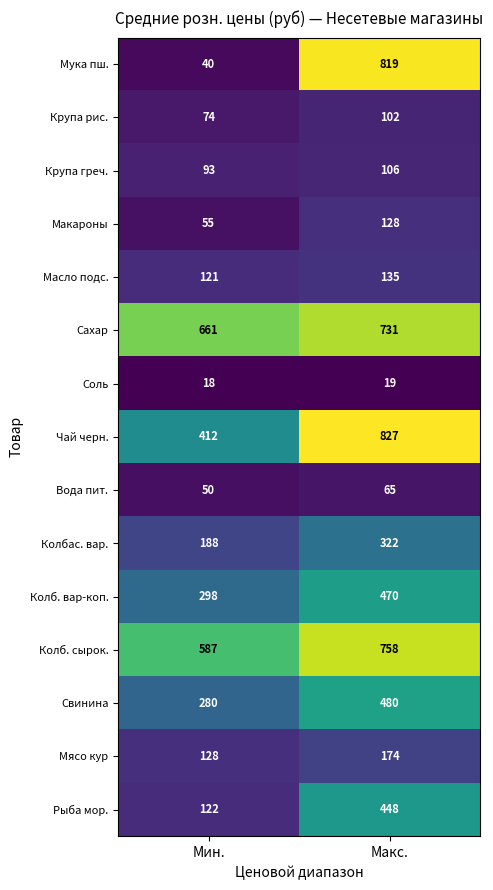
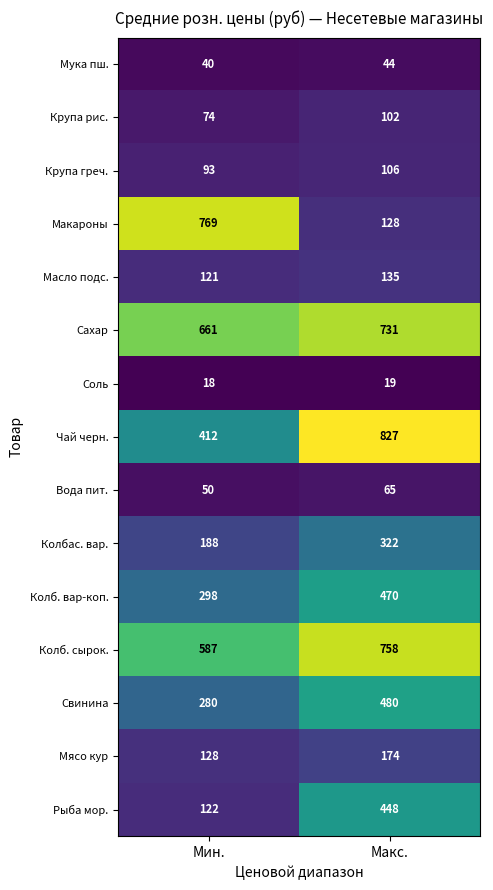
  {
    "Мука пш.": {
      "Мин.": 40,
-     "Макс.": 819
+     "Макс.": 44
    },
    "Крупа рис.": {
      "Мин.": 74,
      "Макс.": 102
    },
    "Крупа греч.": {
      "Мин.": 93,
      "Макс.": 106
    },
    "Макароны": {
-     "Мин.": 55,
+     "Мин.": 769,
      "Макс.": 128
    },
    "Масло подс.": {
      "Мин.": 121,
      "Макс.": 135
    },
    "Сахар": {
      "Мин.": 661,
      "Макс.": 731
    },
    "Соль": {
      "Мин.": 18,
      "Макс.": 19
    },
    "Чай черн.": {
      "Мин.": 412,
      "Макс.": 827
    },
    "Вода пит.": {
      "Мин.": 50,
      "Макс.": 65
    },
    "Колбас. вар.": {
      "Мин.": 188,
      "Макс.": 322
    },
    "Колб. вар-коп.": {
      "Мин.": 298,
      "Макс.": 470
    },
    "Колб. сырок.": {
      "Мин.": 587,
      "Макс.": 758
    },
    "Свинина": {
      "Мин.": 280,
      "Макс.": 480
    },
    "Мясо кур": {
      "Мин.": 128,
      "Макс.": 174
    },
    "Рыба мор.": {
      "Мин.": 122,
      "Макс.": 448
    }
  }
